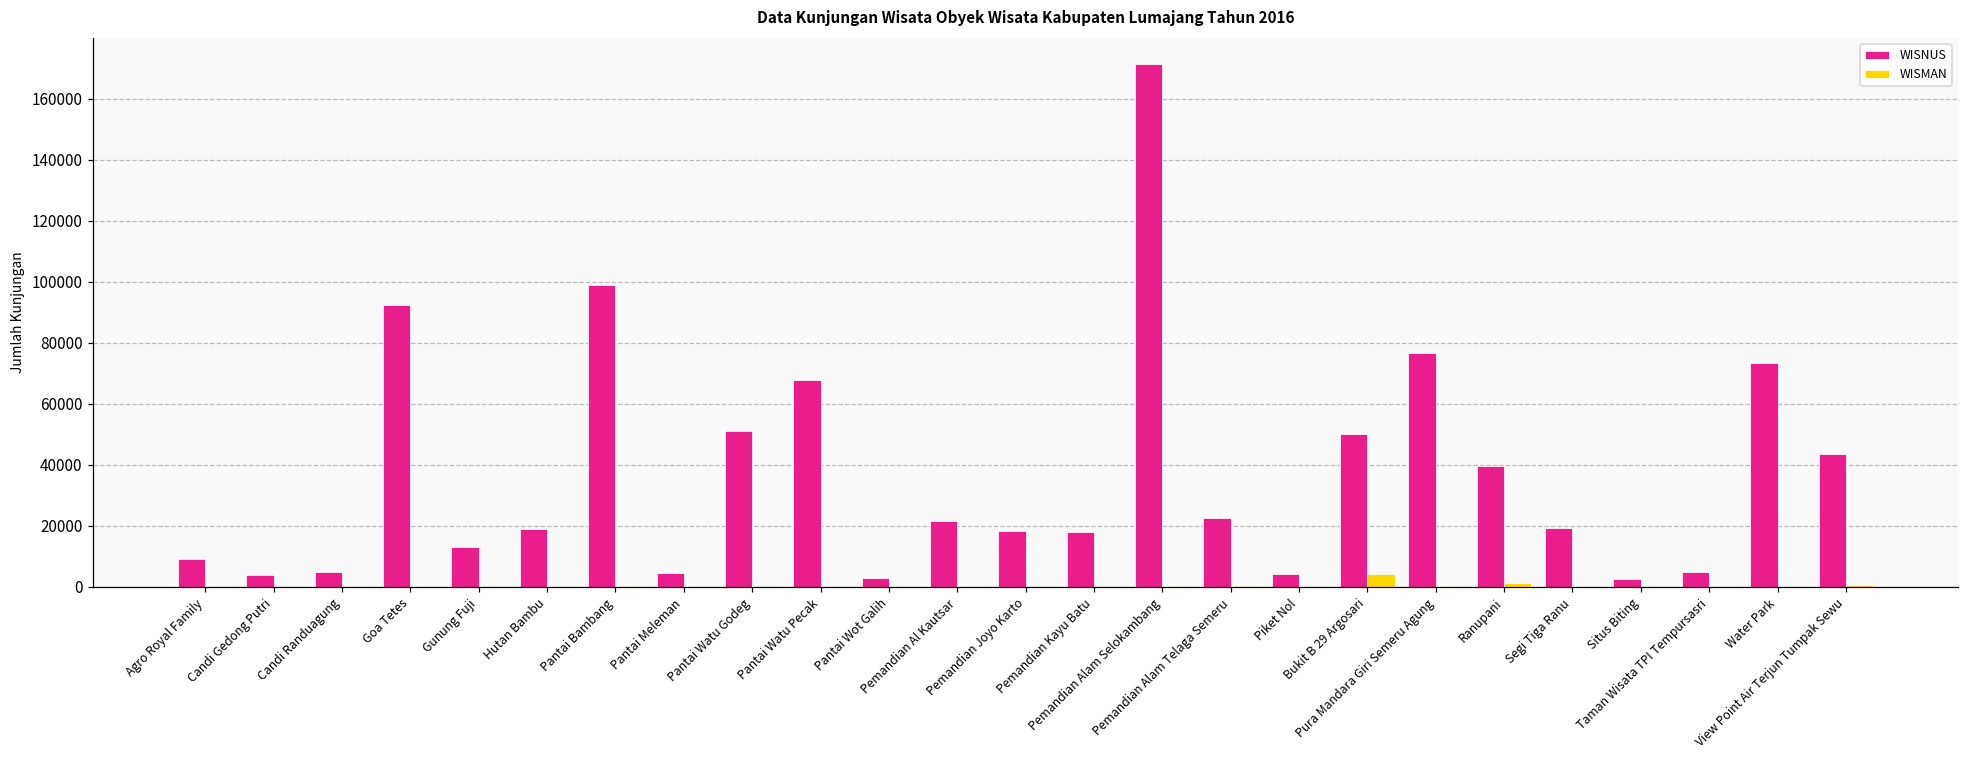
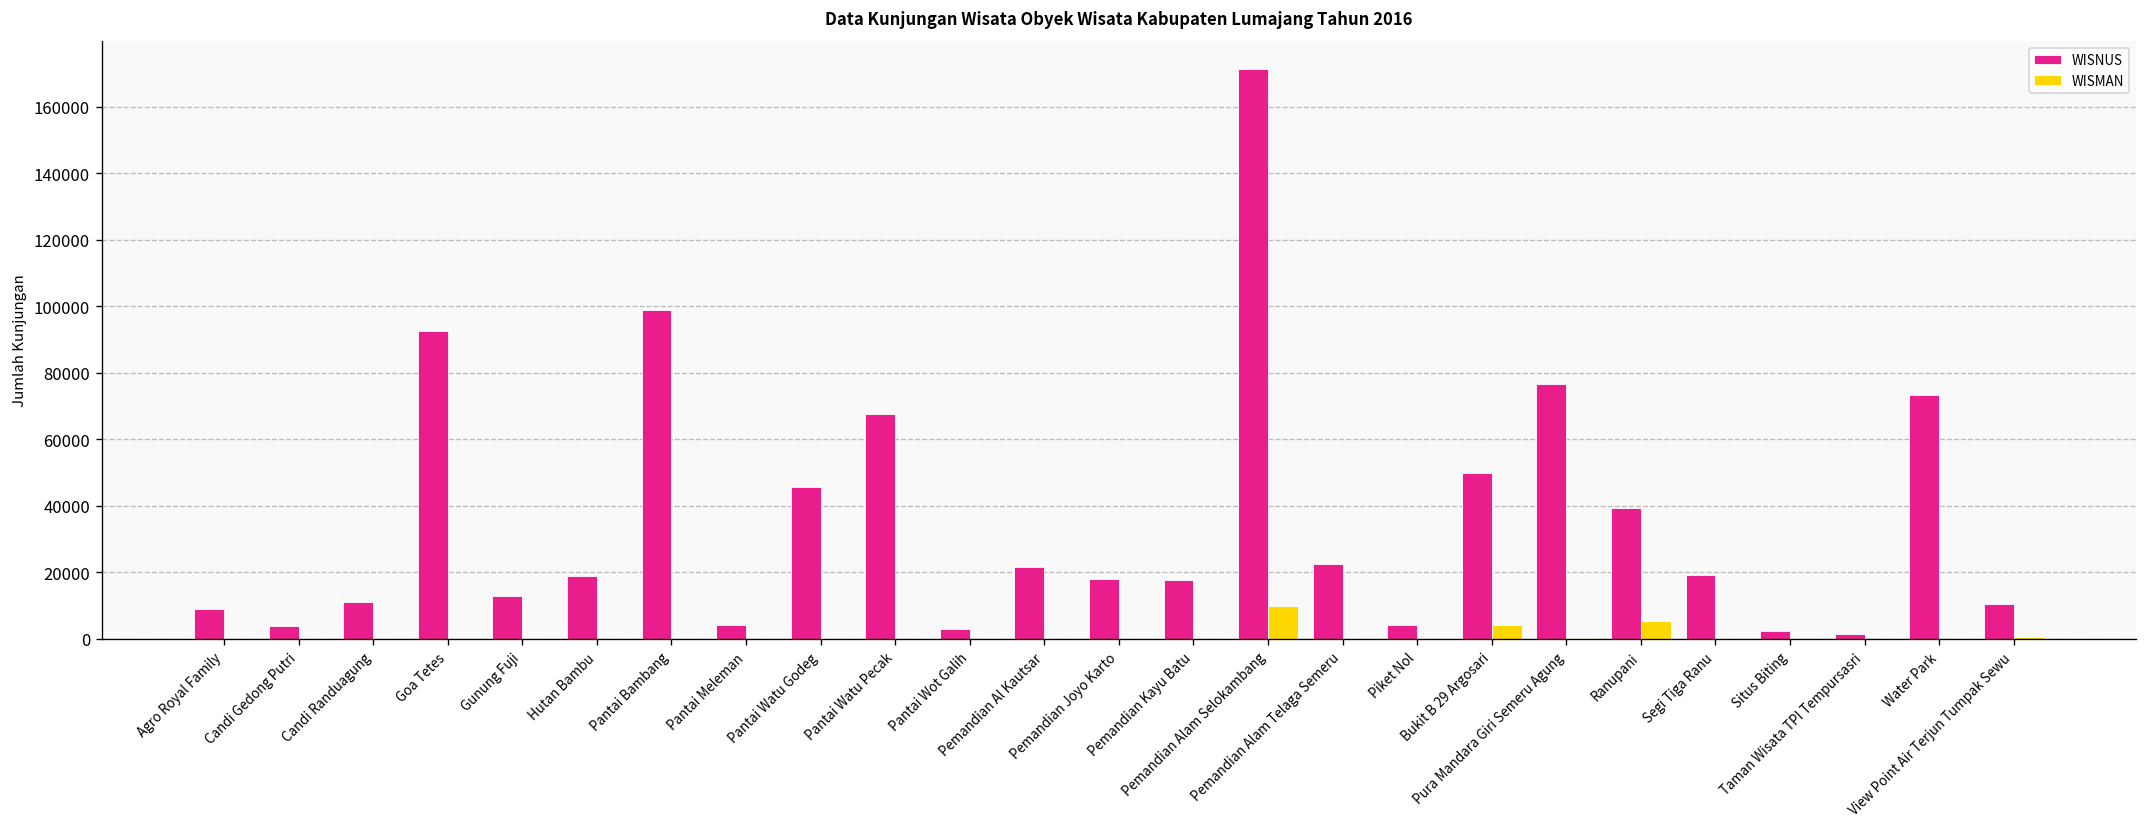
  {
    "WISNUS": {
      "Agro Royal Family": 9000,
      "Candi Gedong Putri": 4000,
-     "Candi Randuagung": 5000,
+     "Candi Randuagung": 11000,
      "Goa Tetes": 92000,
      "Gunung Fuji": 13000,
      "Hutan Bambu": 19000,
      "Pantai Bambang": 99000,
      "Pantai Meleman": 4000,
-     "Pantai Watu Godeg": 51000,
+     "Pantai Watu Godeg": 46000,
      "Pantai Watu Pecak": 68000,
      "Pantai Wot Galih": 3000,
      "Pemandian Al Kautsar": 21000,
      "Pemandian Joyo Karto": 18000,
      "Pemandian Kayu Batu": 18000,
      "Pemandian Alam Selokambang": 171000,
      "Pemandian Alam Telaga Semeru": 22000,
      "Piket Nol": 4000,
      "Bukit B 29 Argosari": 50000,
      "Pura Mandara Giri Semeru Agung": 77000,
      "Ranupani": 39000,
      "Segi Tiga Ranu": 19000,
      "Situs Biting": 2000,
-     "Taman Wisata TPI Tempursasri": 5000,
+     "Taman Wisata TPI Tempursasri": 2000,
      "Water Park": 73000,
-     "View Point Air Terjun Tumpak Sewu": 43000
+     "View Point Air Terjun Tumpak Sewu": 11000
    },
    "WISMAN": {
      "Agro Royal Family": 0,
      "Candi Gedong Putri": 0,
      "Candi Randuagung": 0,
      "Goa Tetes": 0,
      "Gunung Fuji": 0,
      "Hutan Bambu": 0,
      "Pantai Meleman": 0,
      "Pantai Watu Godeg": 0,
      "Pantai Watu Pecak": 0,
      "Pantai Wot Galih": 0,
      "Pemandian Al Kautsar": 0,
      "Pemandian Joyo Karto": 0,
      "Pemandian Kayu Batu": 0,
-     "Pemandian Alam Selokambang": 0,
+     "Pemandian Alam Selokambang": 10000,
      "Piket Nol": 0,
      "Bukit B 29 Argosari": 4000,
-     "Ranupani": 1000,
+     "Ranupani": 5000,
      "Segi Tiga Ranu": 0,
      "Situs Biting": 0,
      "Taman Wisata TPI Tempursasri": 0,
      "Water Park": 0
    }
  }
